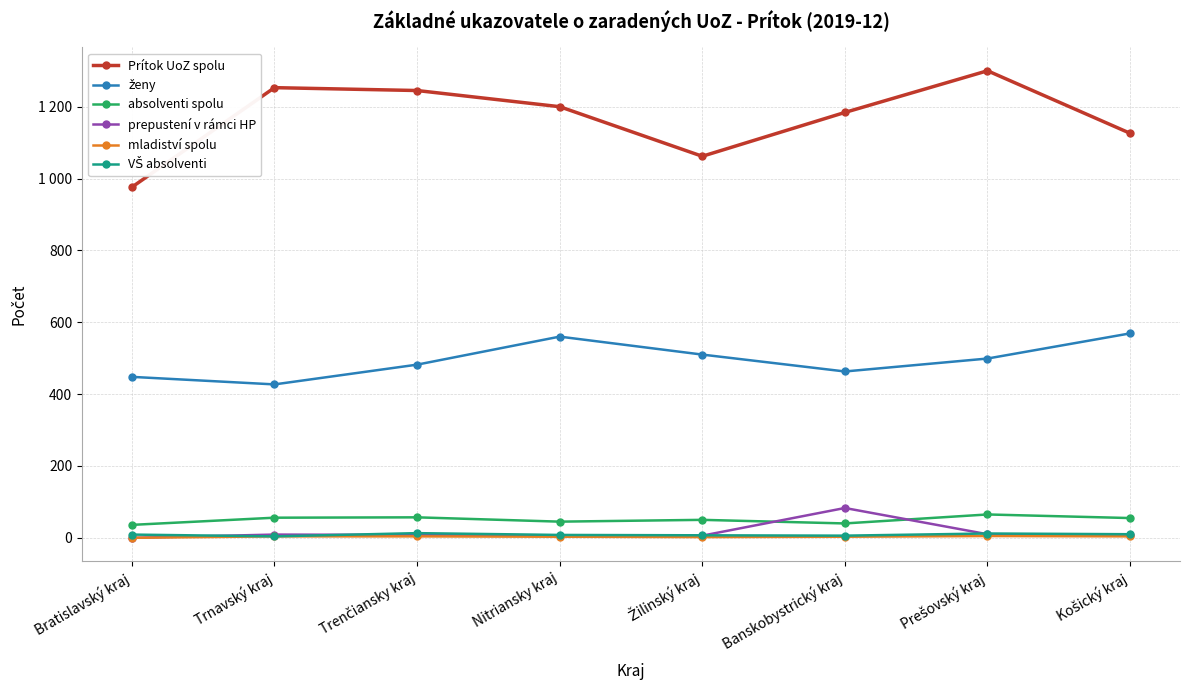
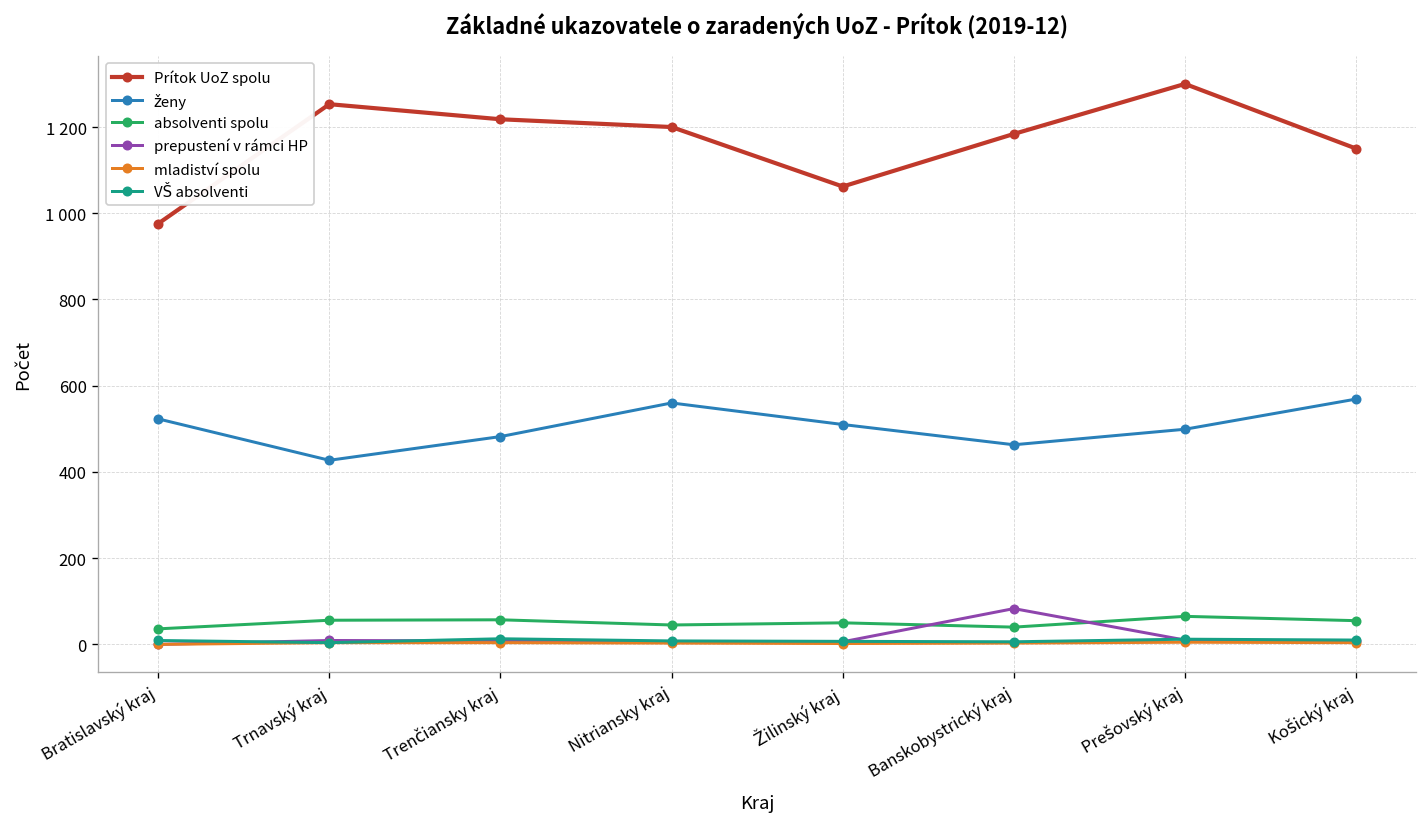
  {
    "Prítok UoZ spolu": {
      "Bratislavský kraj": 980,
      "Trnavský kraj": 1250,
-     "Trenčiansky kraj": 1250,
+     "Trenčiansky kraj": 1220,
      "Nitriansky kraj": 1200,
      "Žilinský kraj": 1060,
      "Banskobystrický kraj": 1180,
      "Prešovský kraj": 1300,
-     "Košický kraj": 1130
+     "Košický kraj": 1150
    },
    "ženy": {
-     "Bratislavský kraj": 450,
+     "Bratislavský kraj": 520,
      "Trnavský kraj": 430,
      "Trenčiansky kraj": 480,
      "Nitriansky kraj": 560,
      "Žilinský kraj": 510,
      "Banskobystrický kraj": 460,
      "Prešovský kraj": 500,
      "Košický kraj": 570
    },
    "prepustení v rámci HP": {
      "Banskobystrický kraj": 80
    }
  }
